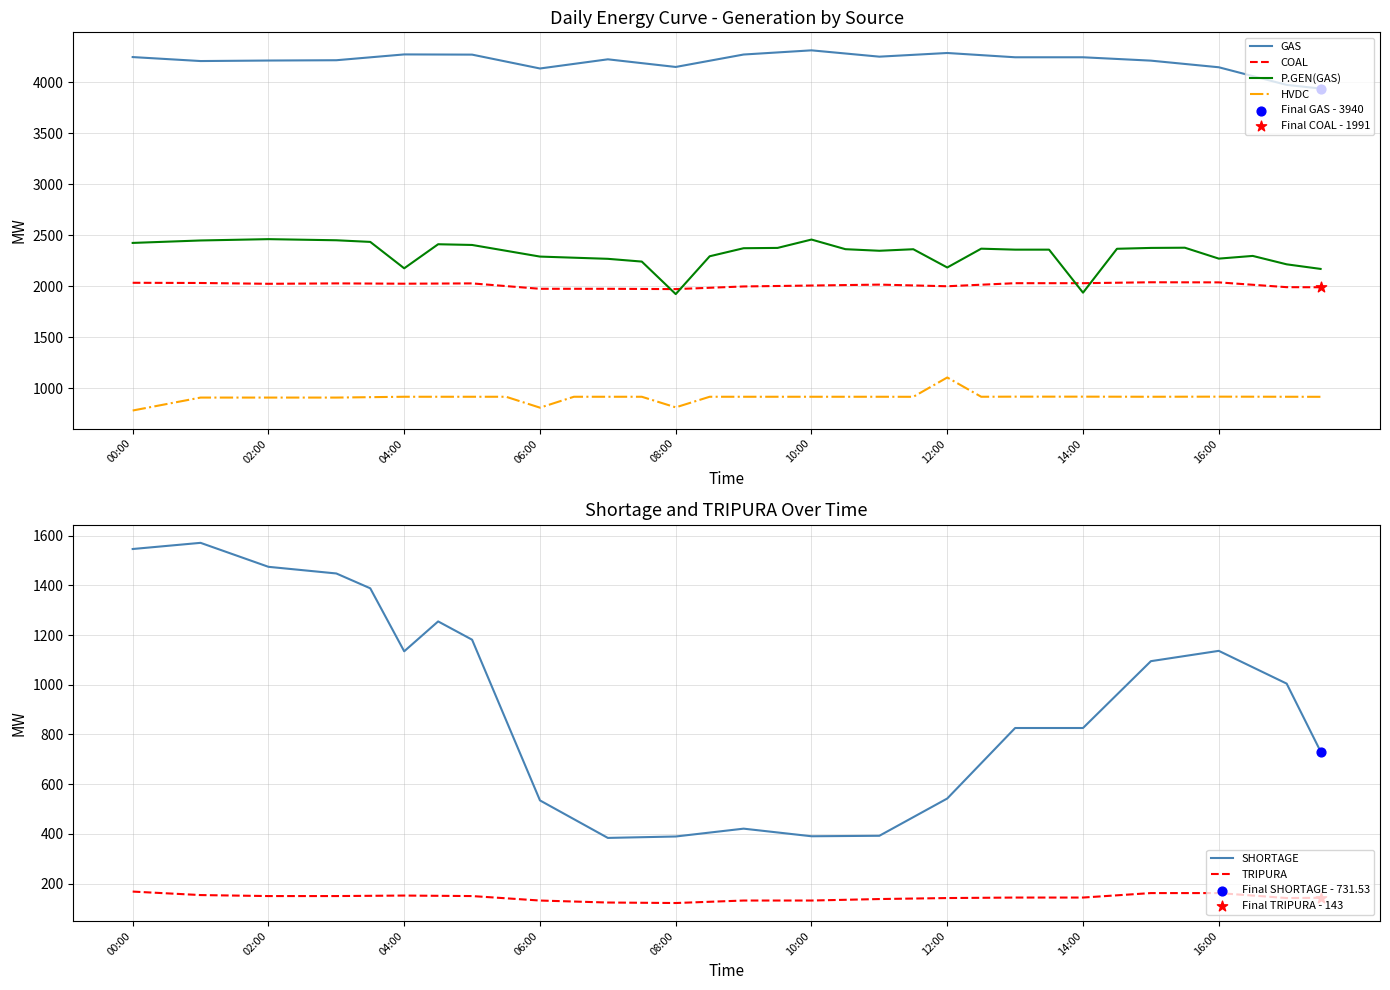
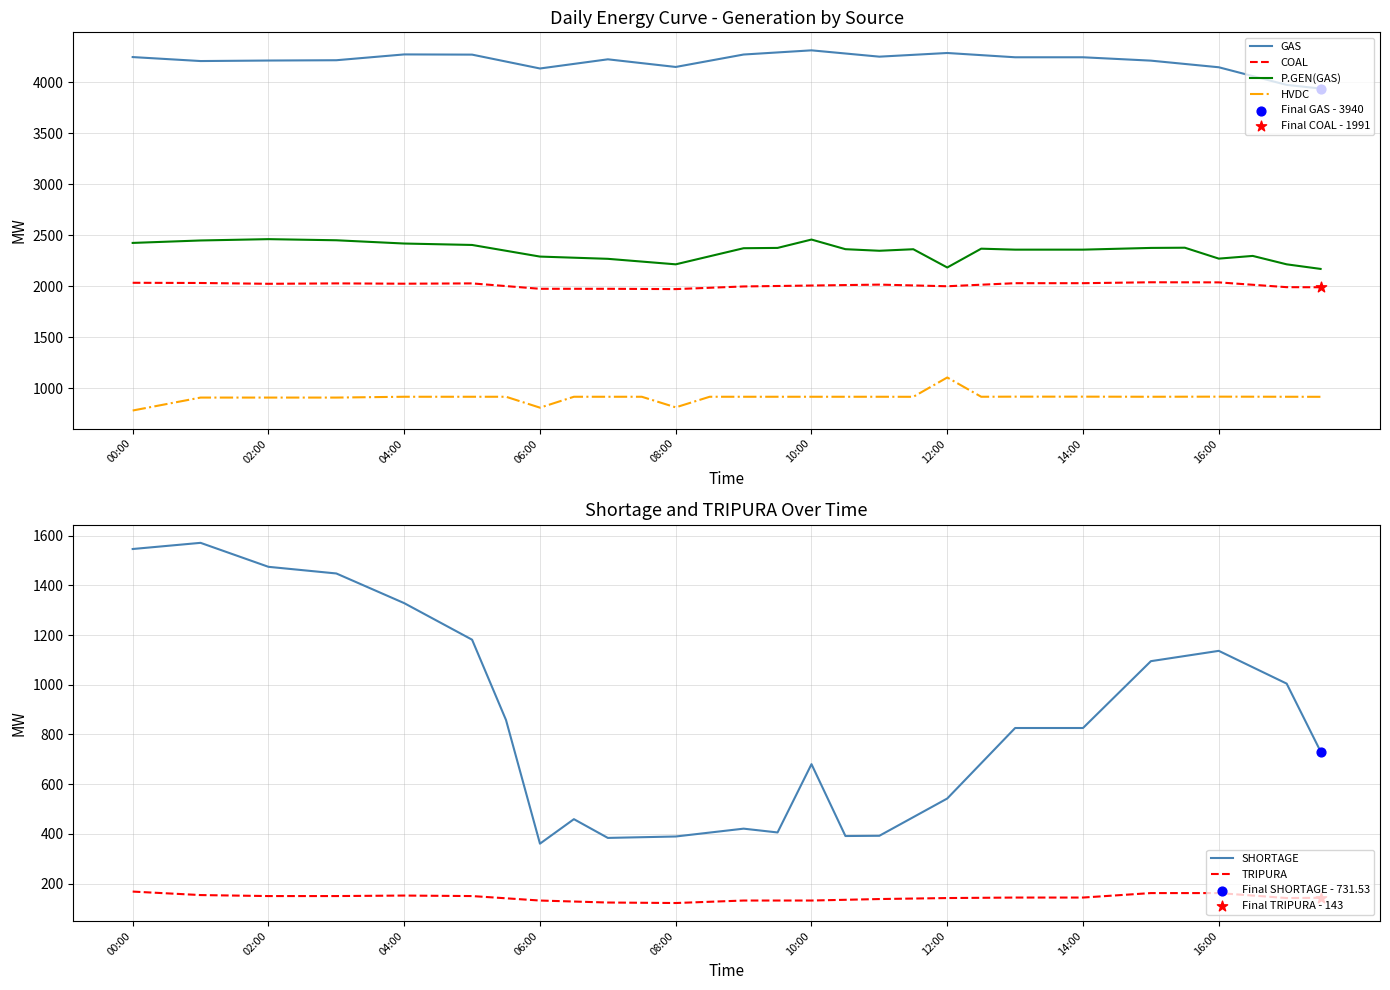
  {
    "Daily Energy Curve - Generation by Source": {
      "GAS": {
        "00:00": 4250,
        "02:00": 4220,
        "04:00": 4280,
        "06:00": 4140,
        "08:00": 4150,
        "10:00": 4320,
        "12:00": 4290,
        "14:00": 4250,
        "16:00": 4150
      },
      "P.GEN(GAS)": {
        "00:00": 2430,
        "02:00": 2460,
-       "04:00": 2180,
+       "04:00": 2420,
        "06:00": 2290,
-       "08:00": 1920,
+       "08:00": 2220,
        "10:00": 2460,
        "12:00": 2190,
-       "14:00": 1940,
+       "14:00": 2360,
        "16:00": 2270
      },
      "HVDC": {
        "00:00": 780,
        "02:00": 910,
        "04:00": 920,
        "06:00": 810,
        "08:00": 810,
        "10:00": 920,
        "12:00": 1110,
        "14:00": 920,
        "16:00": 920
      }
    },
    "Shortage and TRIPURA Over Time": {
      "SHORTAGE": {
        "00:00": 1550,
        "02:00": 1470,
-       "04:00": 1130,
-       "06:00": 530,
+       "04:00": 1330,
+       "06:00": 360,
        "08:00": 390,
-       "10:00": 390,
+       "10:00": 680,
        "12:00": 540,
        "14:00": 830,
        "16:00": 1140
      }
    }
  }
